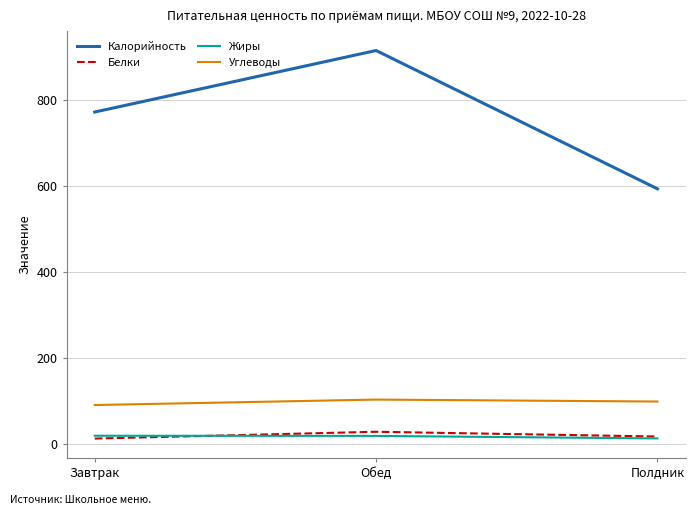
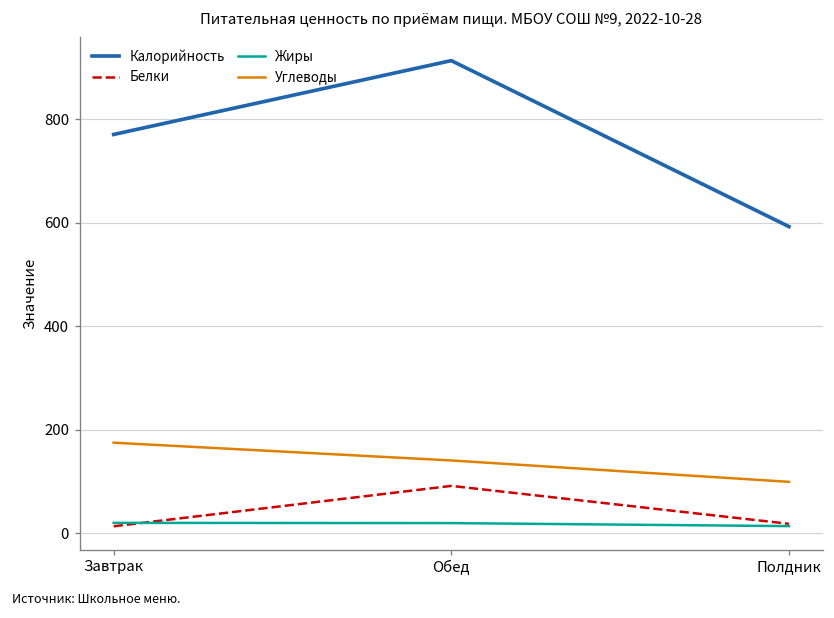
  {
    "Калорийность": {
      "Завтрак": 770,
      "Обед": 910,
      "Полдник": 590
    },
    "Белки": {
      "Завтрак": 10,
-     "Обед": 30
+     "Обед": 90
    },
    "Жиры": {
      "Завтрак": 20,
      "Обед": 20
    },
    "Углеводы": {
-     "Завтрак": 90,
-     "Обед": 100,
+     "Завтрак": 170,
+     "Обед": 140,
      "Полдник": 100
    }
  }
